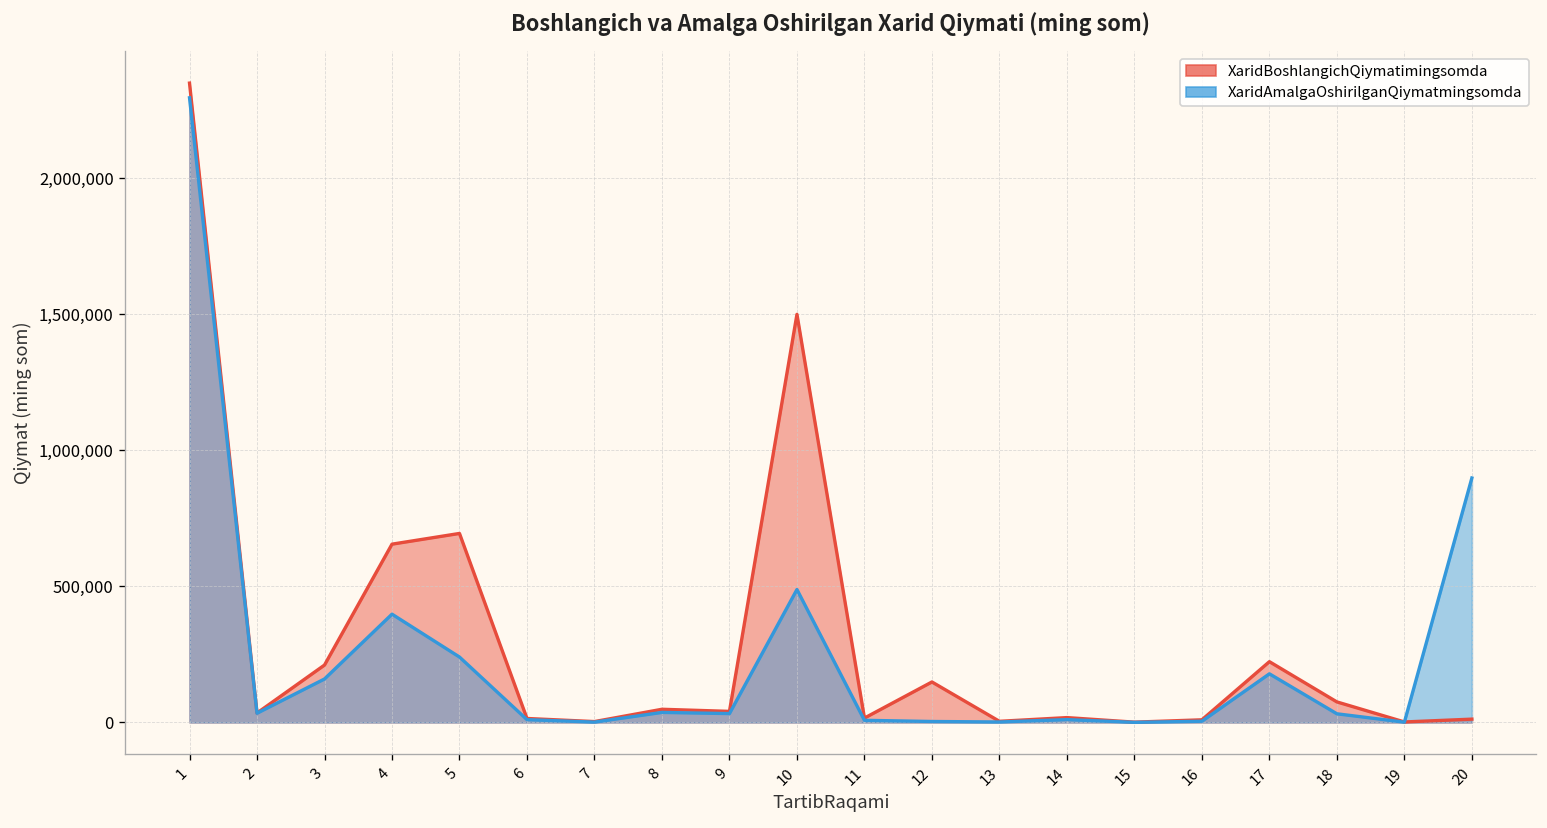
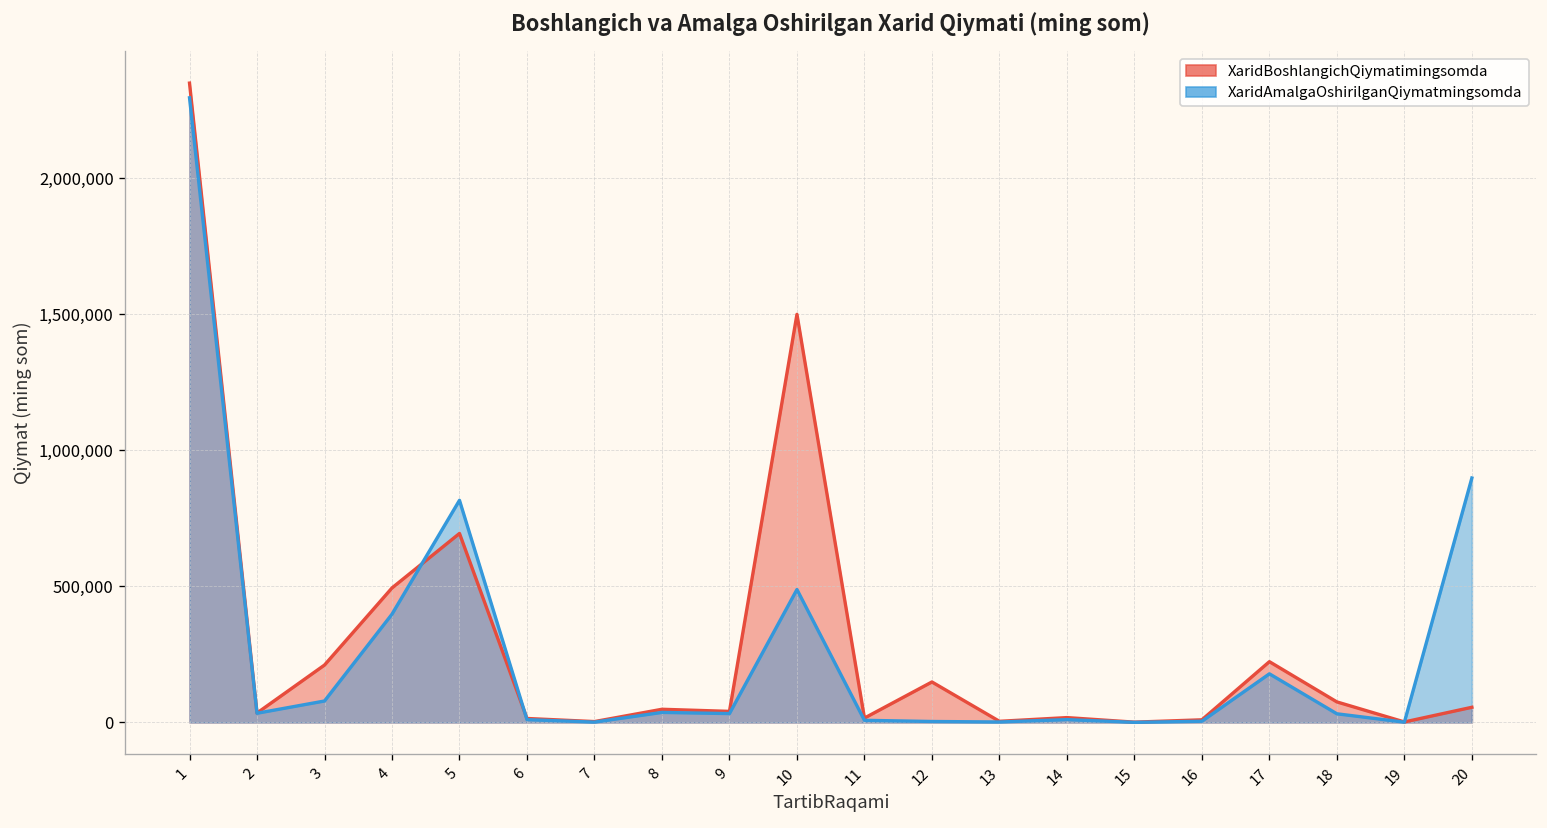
  {
    "XaridBoshlangichQiymatimingsomda": {
      "1": "2,350,000",
      "3": "210,000",
-     "4": "660,000",
+     "4": "490,000",
      "5": "690,000",
      "8": "50,000",
      "10": "1,500,000",
      "12": "150,000",
      "17": "220,000",
      "18": "80,000",
-     "20": "10,000"
+     "20": "60,000"
    },
    "XaridAmalgaOshirilganQiymatmingsomda": {
      "1": "2,300,000",
-     "3": "160,000",
+     "3": "80,000",
      "4": "400,000",
-     "5": "240,000",
+     "5": "820,000",
      "8": "40,000",
      "10": "490,000",
      "12": "0",
      "17": "180,000",
      "18": "30,000",
      "20": "900,000"
    }
  }
